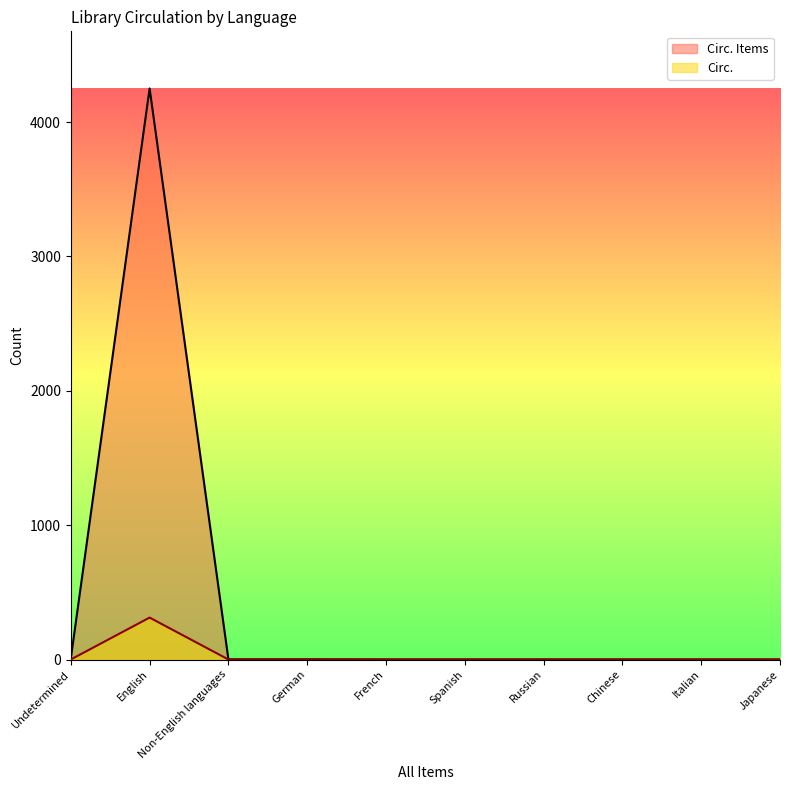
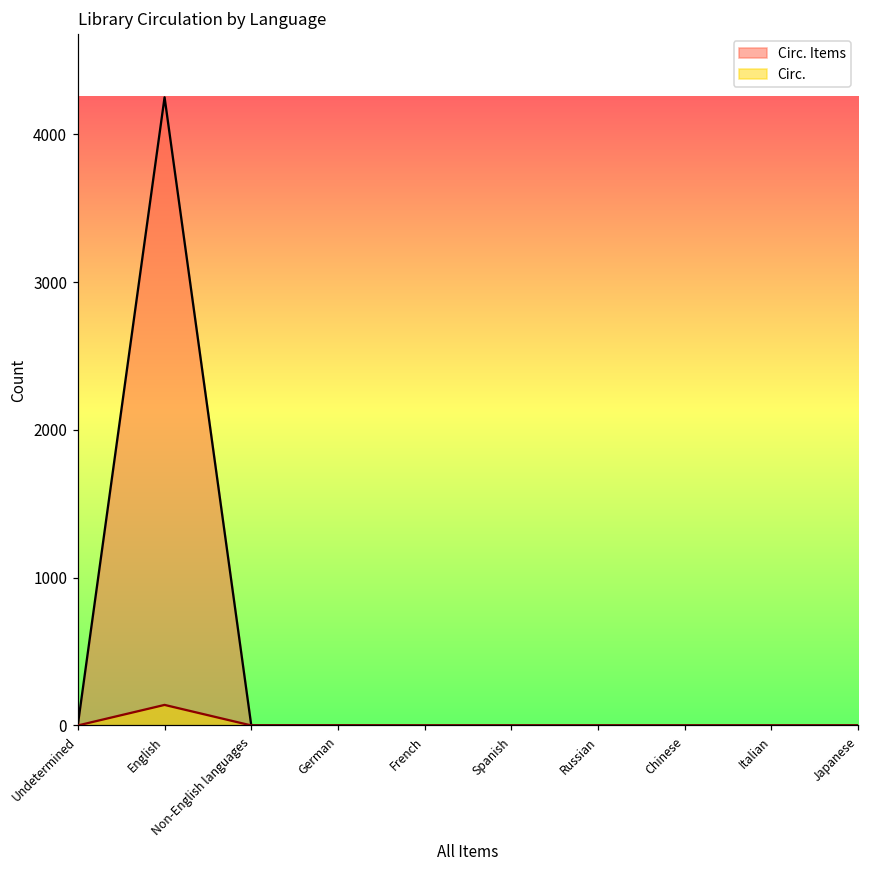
  {
    "Circ. Items": {
      "English": 4250
    },
    "Circ.": {
-     "English": 310
+     "English": 140
    }
  }
